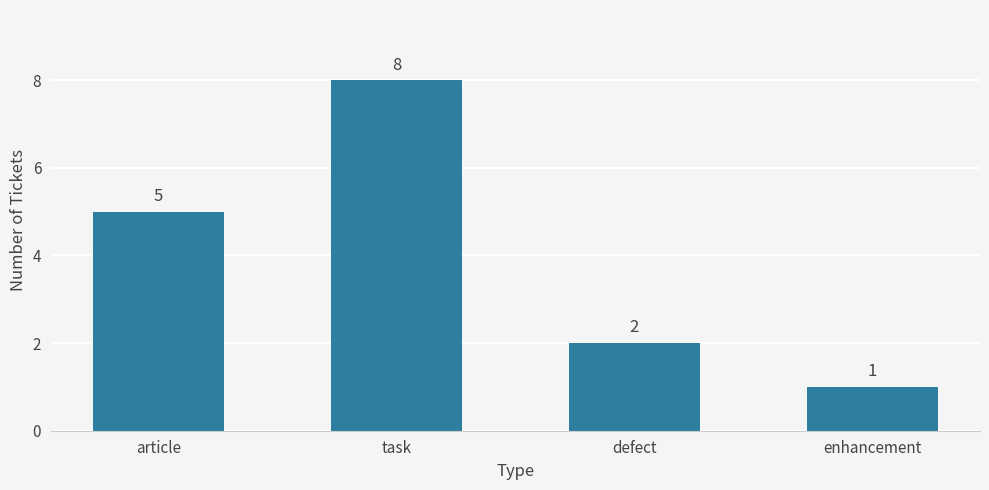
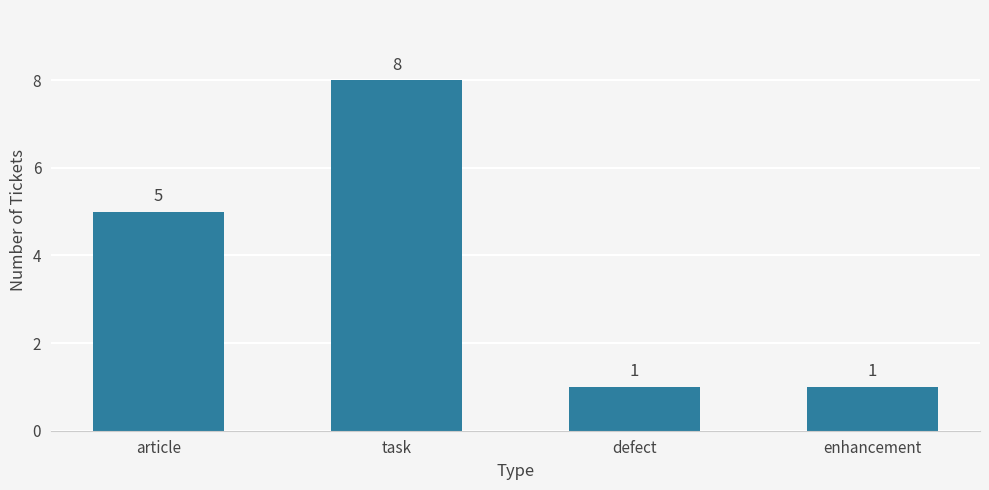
  {
    "article": 5,
    "task": 8,
-   "defect": 2,
+   "defect": 1,
    "enhancement": 1
  }
